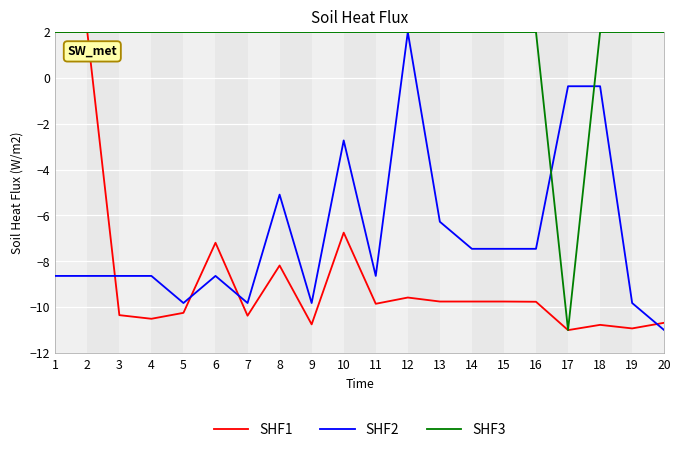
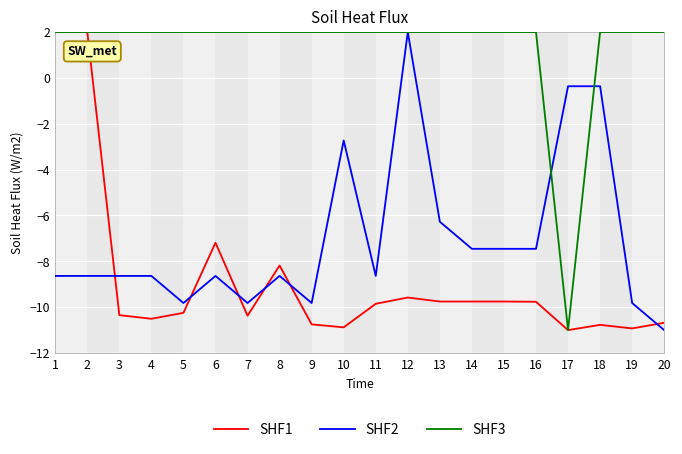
  {
    "SHF1": {
      "3": -10.3,
      "4": -10.5,
      "5": -10.2,
      "6": -7.2,
      "7": -10.4,
      "8": -8.2,
      "9": -10.7,
-     "10": -6.7,
+     "10": -10.9,
      "11": -9.9,
      "12": -9.6,
      "13": -9.8,
      "14": -9.8,
      "15": -9.8,
      "16": -9.8,
      "18": -10.8,
      "19": -10.9,
      "20": -10.7
    },
    "SHF2": {
      "1": -8.6,
      "2": -8.6,
      "3": -8.6,
      "4": -8.6,
      "5": -9.8,
      "6": -8.6,
      "7": -9.8,
-     "8": -5.1,
+     "8": -8.6,
      "9": -9.8,
      "10": -2.7,
      "11": -8.6,
      "13": -6.3,
      "14": -7.5,
      "15": -7.5,
      "16": -7.5,
      "17": -0.4,
      "18": -0.4,
      "19": -9.8,
      "20": -11.0
    },
    "SHF3": {
      "3": 2.0,
      "4": 2.0,
      "5": 2.0,
      "6": 2.0,
      "7": 2.0,
      "8": 2.0,
      "9": 2.0,
      "10": 2.0,
      "11": 2.0,
      "13": 2.0,
      "14": 2.0,
      "15": 2.0,
      "16": 2.0,
      "18": 2.0,
      "19": 2.0,
      "20": 2.0
    }
  }
